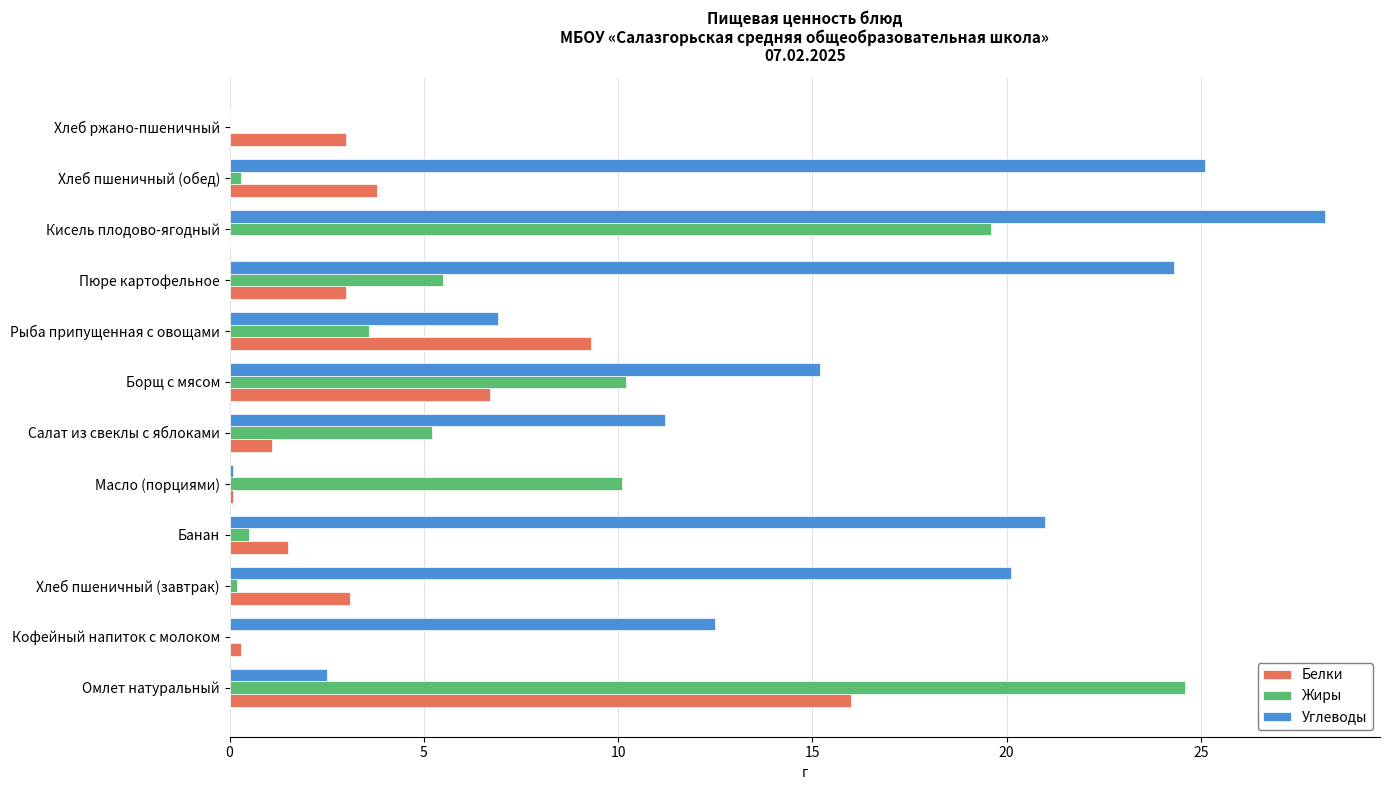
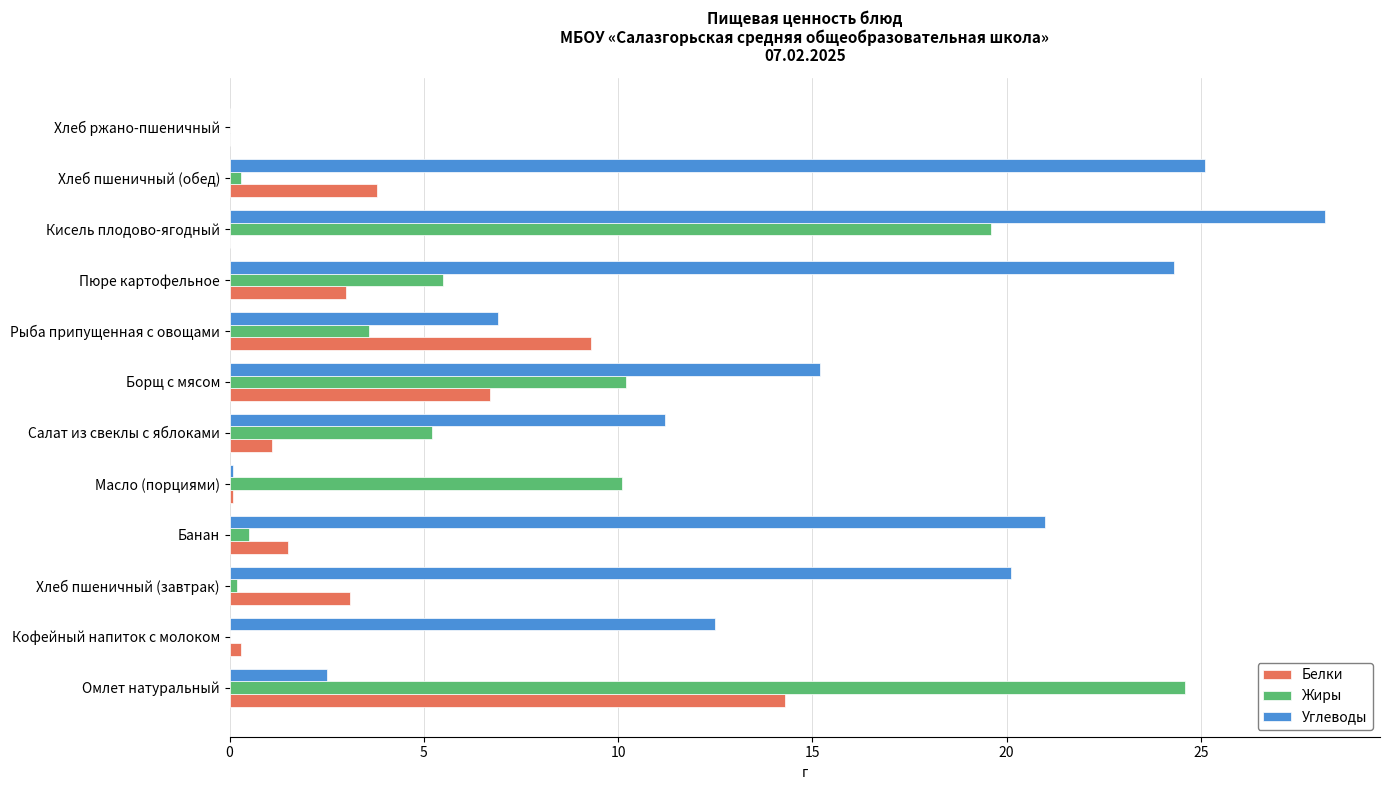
  {
    "Белки": {
-     "Хлеб ржано-пшеничный": 3,
+     "Хлеб ржано-пшеничный": 0,
      "Хлеб пшеничный (обед)": 3.8,
      "Кисель плодово-ягодный": 0.0,
      "Пюре картофельное": 3.0,
      "Рыба припущенная с овощами": 9.3,
      "Борщ с мясом": 6.7,
      "Салат из свеклы с яблоками": 1.1,
      "Масло (порциями)": 0.1,
      "Банан": 1.5,
      "Хлеб пшеничный (завтрак)": 3.1,
      "Кофейный напиток с молоком": 0.3,
-     "Омлет натуральный": 16.0
+     "Омлет натуральный": 14.3
    },
    "Жиры": {
      "Хлеб ржано-пшеничный": 0.0,
      "Хлеб пшеничный (обед)": 0.3,
      "Кисель плодово-ягодный": 19.6,
      "Пюре картофельное": 5.5,
      "Рыба припущенная с овощами": 3.6,
      "Борщ с мясом": 10.2,
      "Салат из свеклы с яблоками": 5.2,
      "Масло (порциями)": 10.1,
      "Банан": 0.5,
      "Хлеб пшеничный (завтрак)": 0.2,
      "Кофейный напиток с молоком": 0.0,
      "Омлет натуральный": 24.6
    },
    "Углеводы": {
      "Хлеб ржано-пшеничный": 0.0,
      "Хлеб пшеничный (обед)": 25.1,
      "Кисель плодово-ягодный": 28.2,
      "Пюре картофельное": 24.3,
      "Рыба припущенная с овощами": 6.9,
      "Борщ с мясом": 15.2,
      "Салат из свеклы с яблоками": 11.2,
      "Масло (порциями)": 0.1,
      "Банан": 21.0,
      "Хлеб пшеничный (завтрак)": 20.1,
      "Кофейный напиток с молоком": 12.5,
      "Омлет натуральный": 2.5
    }
  }
